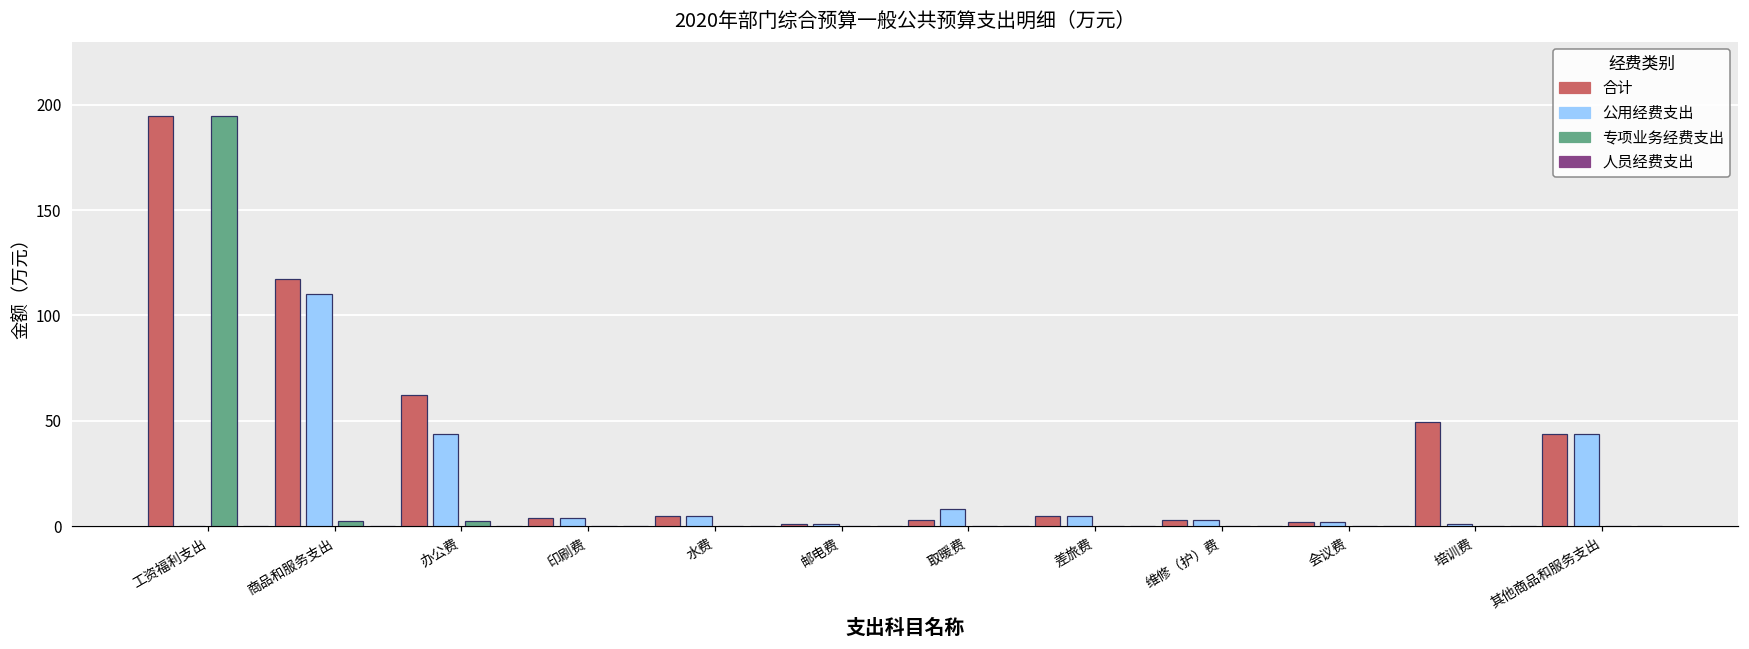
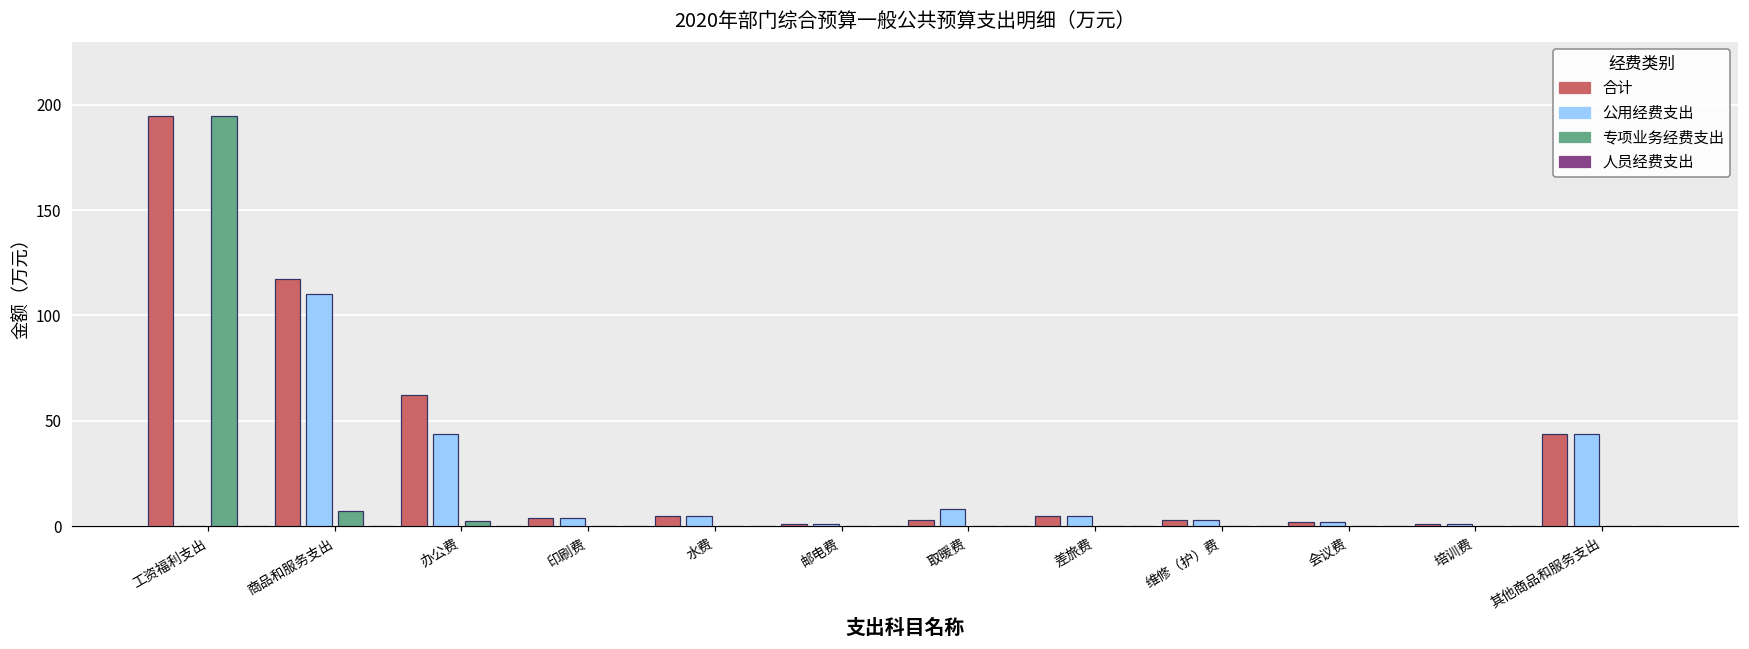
  {
    "合计": {
      "工资福利支出": 195,
      "商品和服务支出": 117,
      "办公费": 62,
      "印刷费": 4,
      "水费": 5,
      "取暖费": 3,
      "差旅费": 5,
      "维修（护）费": 3,
      "会议费": 2,
-     "培训费": 49,
+     "培训费": 1,
      "其他商品和服务支出": 44
    },
    "公用经费支出": {
      "工资福利支出": 0,
      "商品和服务支出": 110,
      "办公费": 44,
      "印刷费": 4,
      "水费": 5,
      "取暖费": 8,
      "差旅费": 5,
      "维修（护）费": 3,
      "会议费": 2,
      "其他商品和服务支出": 44
    },
    "专项业务经费支出": {
      "工资福利支出": 195,
-     "商品和服务支出": 2,
+     "商品和服务支出": 7,
      "办公费": 2,
      "印刷费": 0,
      "水费": 0,
      "邮电费": 0,
      "取暖费": 0,
      "差旅费": 0,
      "维修（护）费": 0,
      "会议费": 0,
      "培训费": 0,
      "其他商品和服务支出": 0
    },
    "人员经费支出": {
      "工资福利支出": 0,
      "商品和服务支出": 0,
      "办公费": 0,
      "印刷费": 0,
      "水费": 0,
      "邮电费": 0,
      "取暖费": 0,
      "差旅费": 0,
      "维修（护）费": 0,
      "会议费": 0,
      "培训费": 0,
      "其他商品和服务支出": 0
    }
  }
